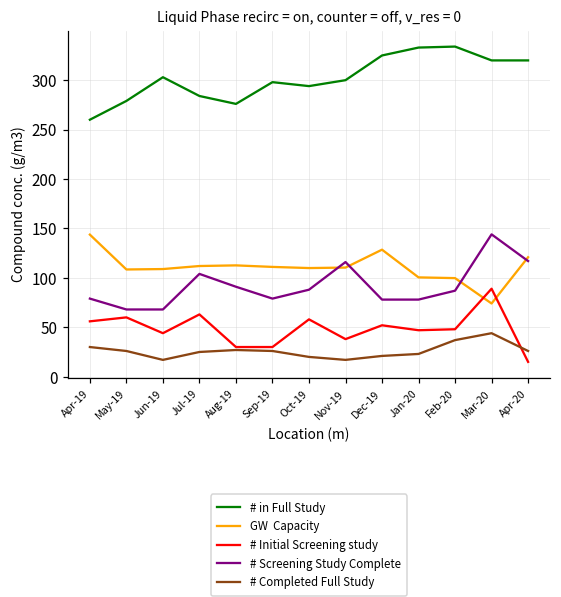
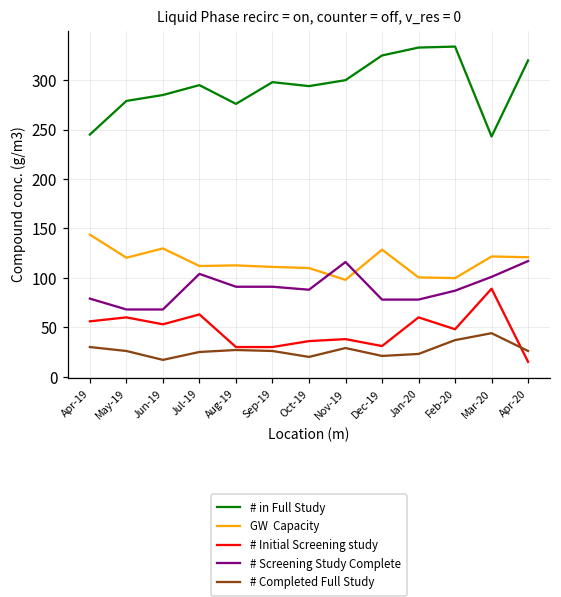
  {
    "# in Full Study": {
-     "Apr-19": 260,
+     "Apr-19": 250,
      "May-19": 280,
-     "Jun-19": 300,
-     "Jul-19": 280,
+     "Jun-19": 290,
+     "Jul-19": 300,
      "Aug-19": 280,
      "Sep-19": 300,
      "Oct-19": 290,
      "Nov-19": 300,
      "Dec-19": 330,
      "Jan-20": 330,
      "Feb-20": 330,
-     "Mar-20": 320,
+     "Mar-20": 240,
      "Apr-20": 320
    },
    "GW Capacity": {
      "Apr-19": 140,
-     "May-19": 110,
-     "Jun-19": 110,
+     "May-19": 120,
+     "Jun-19": 130,
      "Jul-19": 110,
      "Aug-19": 110,
      "Sep-19": 110,
      "Oct-19": 110,
-     "Nov-19": 110,
+     "Nov-19": 100,
      "Dec-19": 130,
      "Jan-20": 100,
      "Feb-20": 100,
-     "Mar-20": 70,
+     "Mar-20": 120,
      "Apr-20": 120
    },
    "# Initial Screening study": {
      "Apr-19": 60,
      "May-19": 60,
-     "Jun-19": 40,
+     "Jun-19": 50,
      "Jul-19": 60,
      "Aug-19": 30,
      "Sep-19": 30,
-     "Oct-19": 60,
+     "Oct-19": 40,
      "Nov-19": 40,
-     "Dec-19": 50,
-     "Jan-20": 50,
+     "Dec-19": 30,
+     "Jan-20": 60,
      "Feb-20": 50,
      "Mar-20": 90,
      "Apr-20": 20
    },
    "# Screening Study Complete": {
      "Apr-19": 80,
      "May-19": 70,
      "Jun-19": 70,
      "Jul-19": 100,
      "Aug-19": 90,
-     "Sep-19": 80,
+     "Sep-19": 90,
      "Oct-19": 90,
      "Nov-19": 120,
      "Dec-19": 80,
      "Jan-20": 80,
      "Feb-20": 90,
-     "Mar-20": 140,
+     "Mar-20": 100,
      "Apr-20": 120
    },
    "# Completed Full Study": {
      "Apr-19": 30,
      "May-19": 30,
      "Jun-19": 20,
      "Jul-19": 30,
      "Aug-19": 30,
      "Sep-19": 30,
      "Oct-19": 20,
-     "Nov-19": 20,
+     "Nov-19": 30,
      "Dec-19": 20,
      "Jan-20": 20,
      "Feb-20": 40,
      "Mar-20": 40,
      "Apr-20": 30
    }
  }
